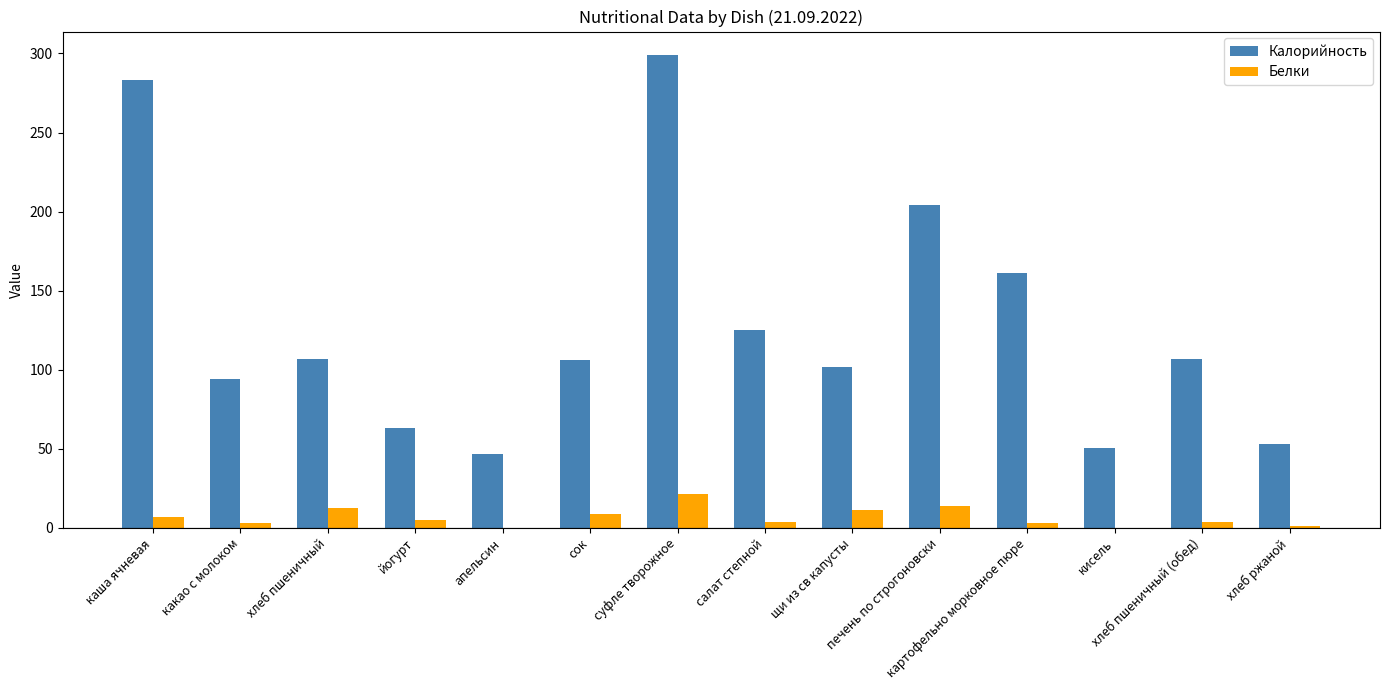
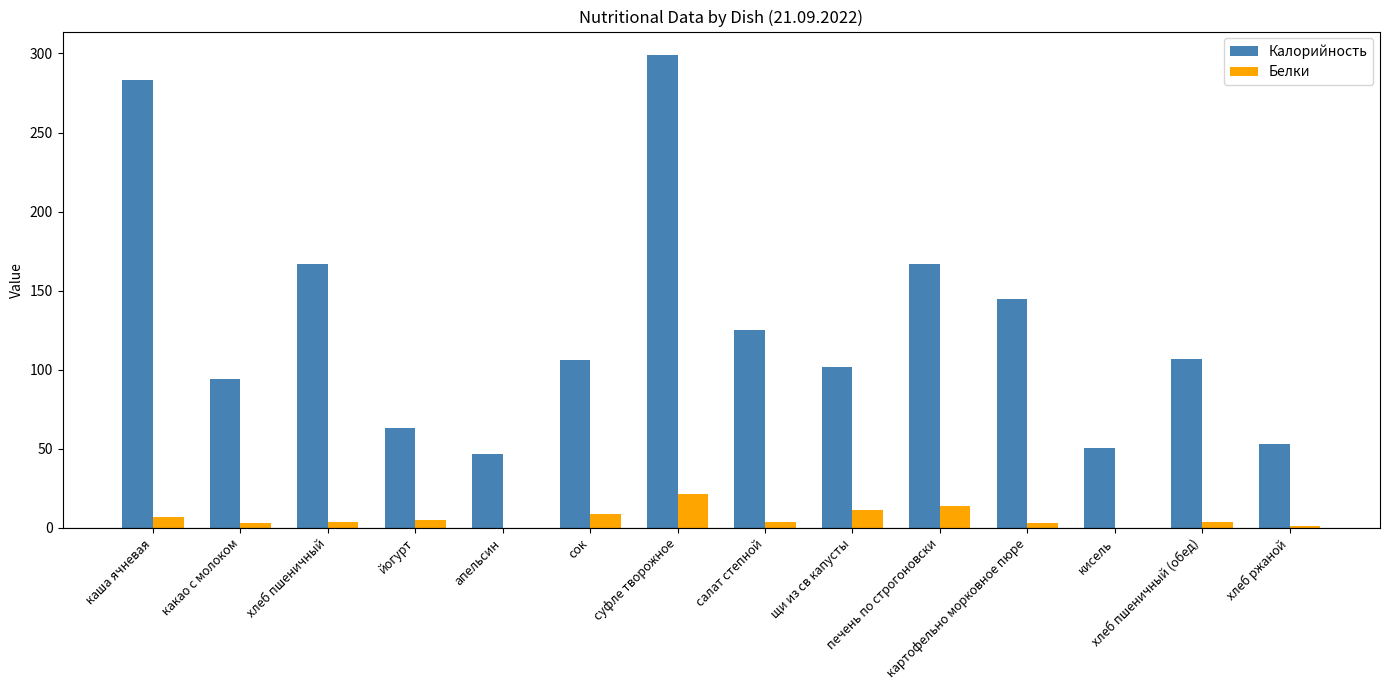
  {
    "Калорийность": {
      "каша ячневая": 283,
      "какао с молоком": 94,
-     "хлеб пшеничный": 107,
+     "хлеб пшеничный": 167,
      "йогурт": 63,
      "апельсин": 47,
      "сок": 106,
      "суфле творожное": 299,
      "салат степной": 125,
      "щи из св капусты": 102,
-     "печень по строгоновски": 204,
-     "картофельно морковное пюре": 161,
+     "печень по строгоновски": 167,
+     "картофельно морковное пюре": 145,
      "кисель": 51,
      "хлеб пшеничный (обед)": 107,
      "хлеб ржаной": 53
    },
    "Белки": {
      "каша ячневая": 7,
      "какао с молоком": 3,
-     "хлеб пшеничный": 13,
+     "хлеб пшеничный": 4,
      "йогурт": 5,
      "апельсин": 0,
      "сок": 9,
      "суфле творожное": 21,
      "салат степной": 4,
      "щи из св капусты": 11,
      "печень по строгоновски": 14,
      "картофельно морковное пюре": 3,
      "кисель": 0,
      "хлеб пшеничный (обед)": 4
    }
  }
